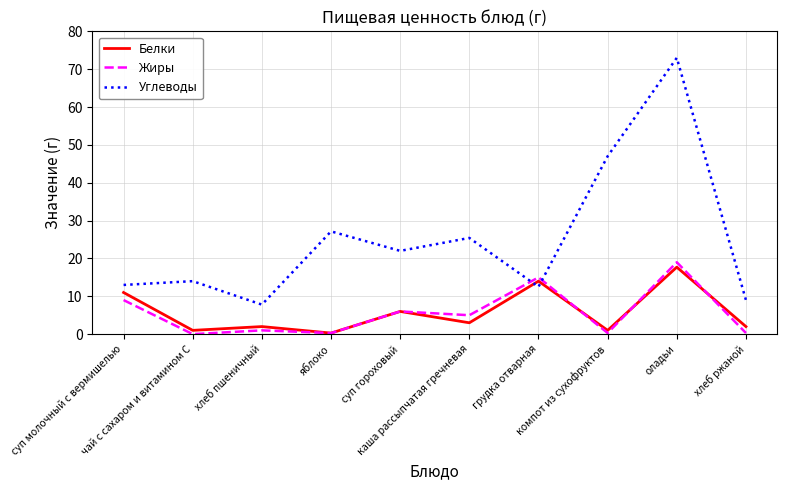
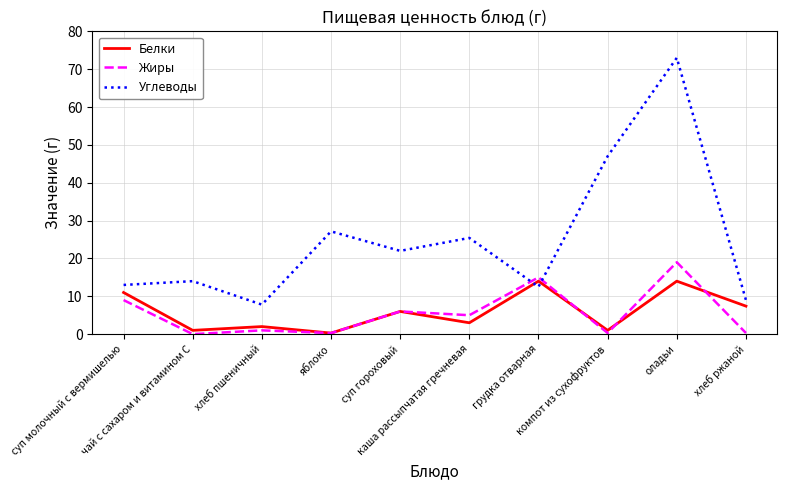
  {
    "Белки": {
      "суп молочный с вермишелью": 11,
      "чай с сахаром и витамином С": 1,
      "хлеб пшеничный": 2,
      "каша рассыпчатая гречневая": 3,
      "грудка отварная": 14,
      "компот из сухофруктов": 1,
-     "оладьи": 18,
-     "хлеб ржаной": 2
+     "оладьи": 14,
+     "хлеб ржаной": 7
    },
    "Жиры": {
      "суп молочный с вермишелью": 9,
      "чай с сахаром и витамином С": 0,
      "хлеб пшеничный": 1,
      "каша рассыпчатая гречневая": 5,
      "грудка отварная": 15,
      "компот из сухофруктов": 0,
      "оладьи": 19,
      "хлеб ржаной": 0
    },
    "Углеводы": {
      "суп молочный с вермишелью": 13,
      "чай с сахаром и витамином С": 14,
      "хлеб пшеничный": 8,
      "яблоко": 27,
      "суп гороховый": 22,
      "каша рассыпчатая гречневая": 25,
      "грудка отварная": 13,
      "компот из сухофруктов": 47,
      "оладьи": 73,
      "хлеб ржаной": 9
    }
  }
